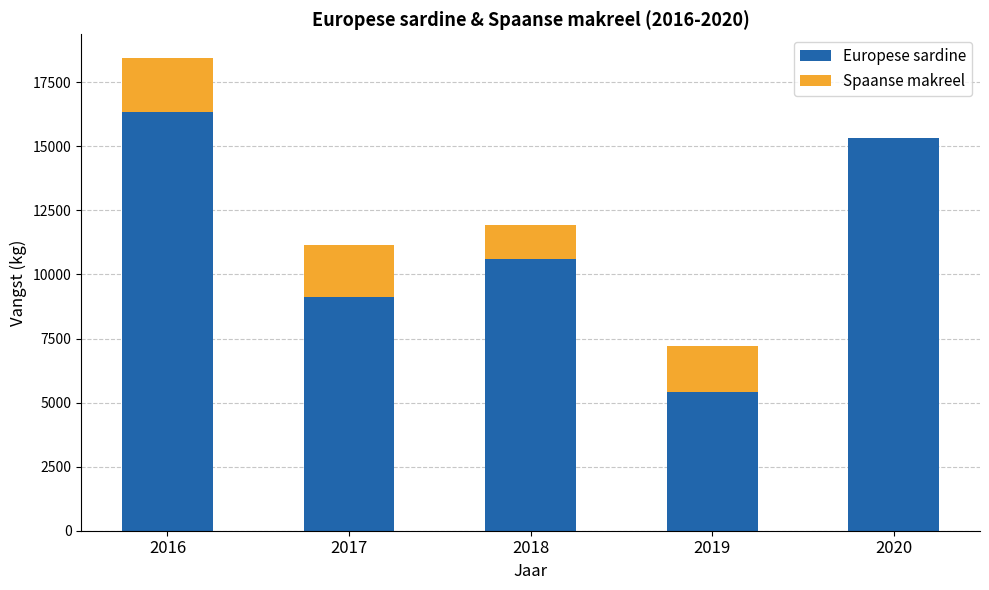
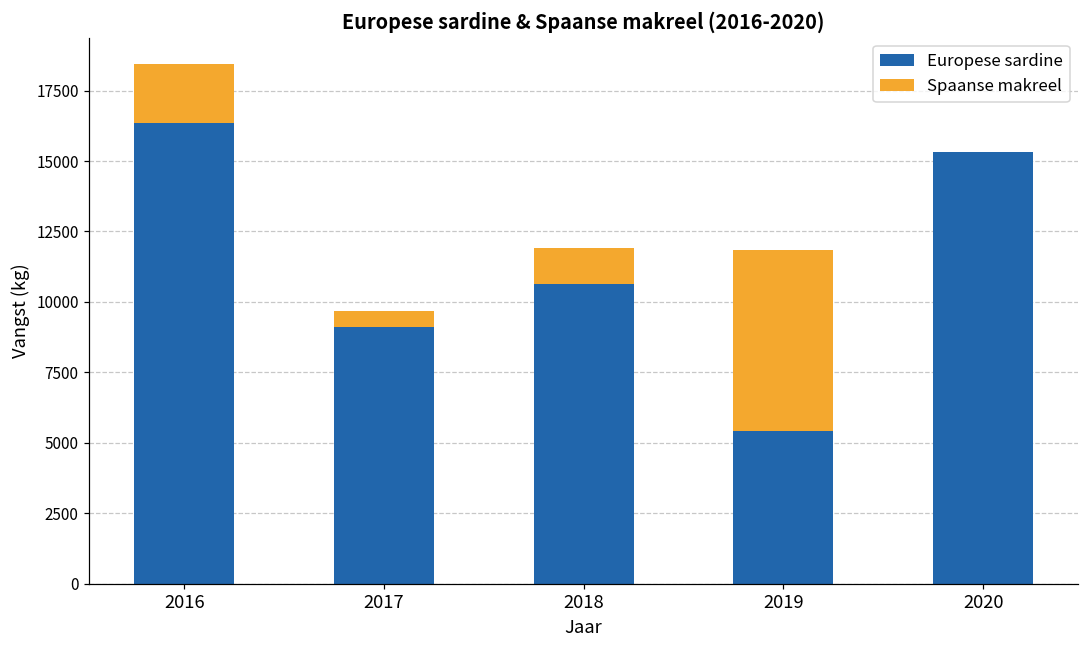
  {
    "Europese sardine": {
      "2016": 16400,
      "2017": 9100,
      "2018": 10600,
      "2019": 5400,
      "2020": 15300
    },
    "Spaanse makreel": {
      "2016": 2100,
-     "2017": 2000,
+     "2017": 600,
      "2018": 1300,
-     "2019": 1800,
+     "2019": 6400,
      "2020": 0
    }
  }
